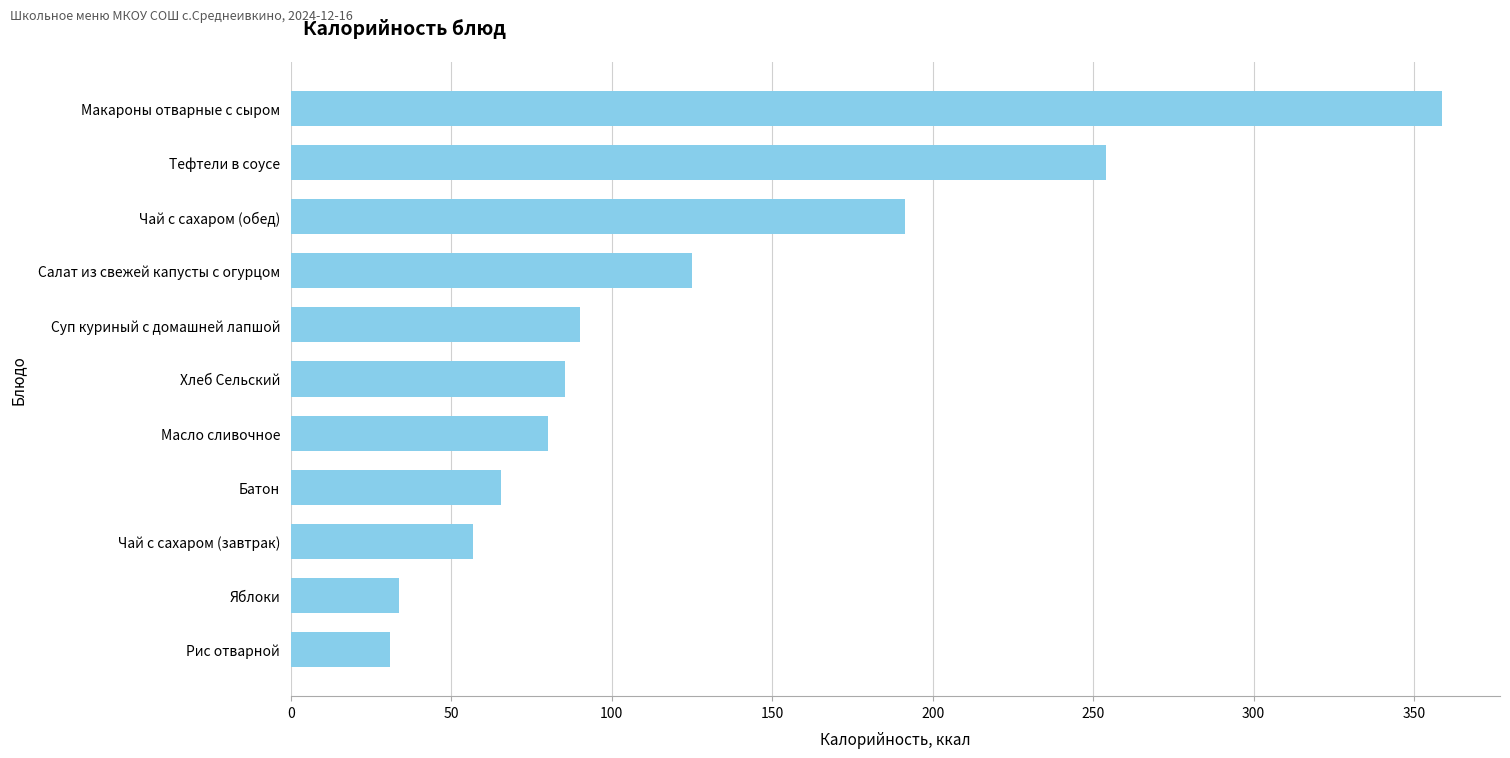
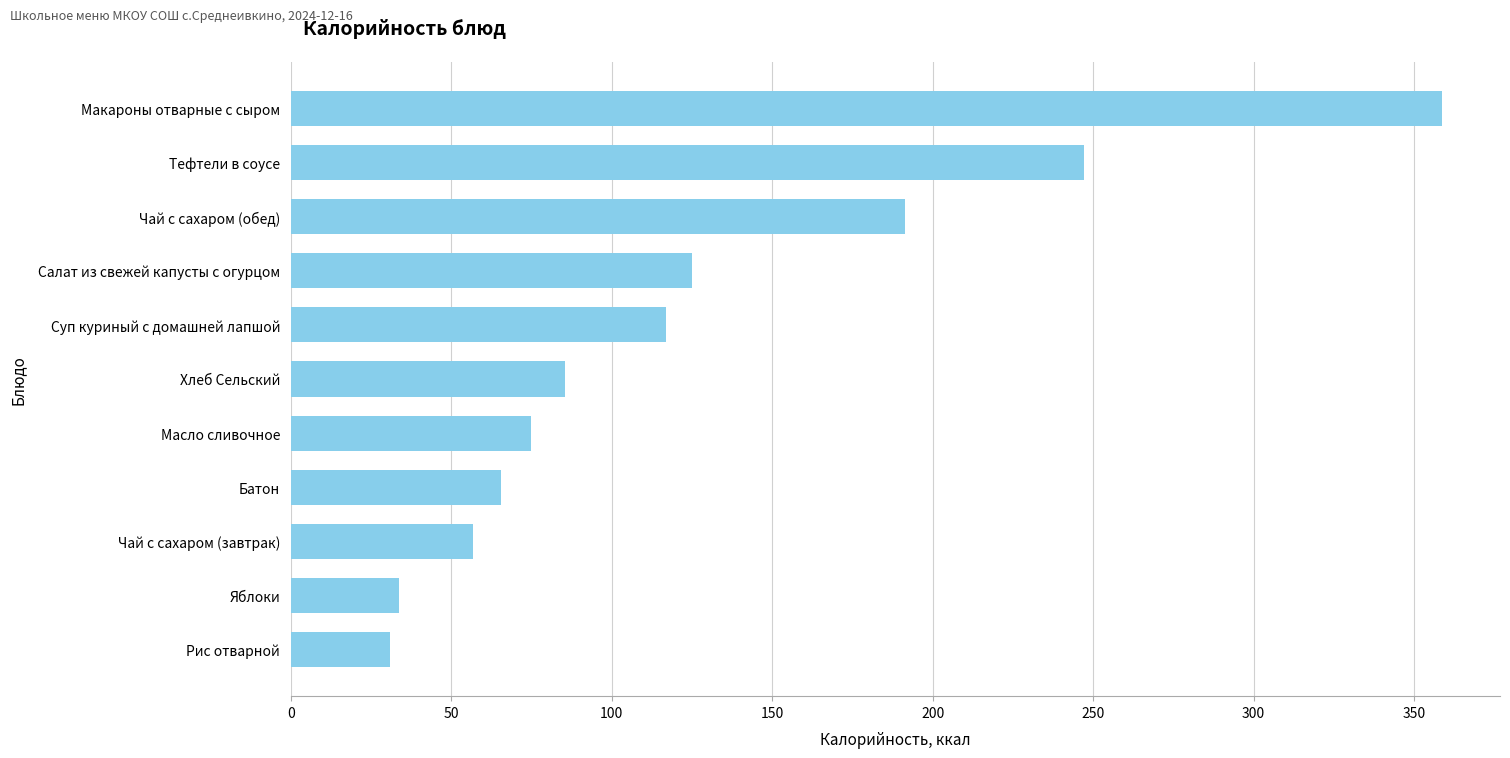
  {
    "Макароны отварные с сыром": 359,
-   "Тефтели в соусе": 254,
+   "Тефтели в соусе": 247,
    "Чай с сахаром (обед)": 191,
    "Салат из свежей капусты с огурцом": 125,
-   "Суп куриный с домашней лапшой": 90,
+   "Суп куриный с домашней лапшой": 117,
    "Хлеб Сельский": 86,
-   "Масло сливочное": 80,
+   "Масло сливочное": 75,
    "Батон": 66,
    "Чай с сахаром (завтрак)": 57,
    "Яблоки": 34,
    "Рис отварной": 31
  }
